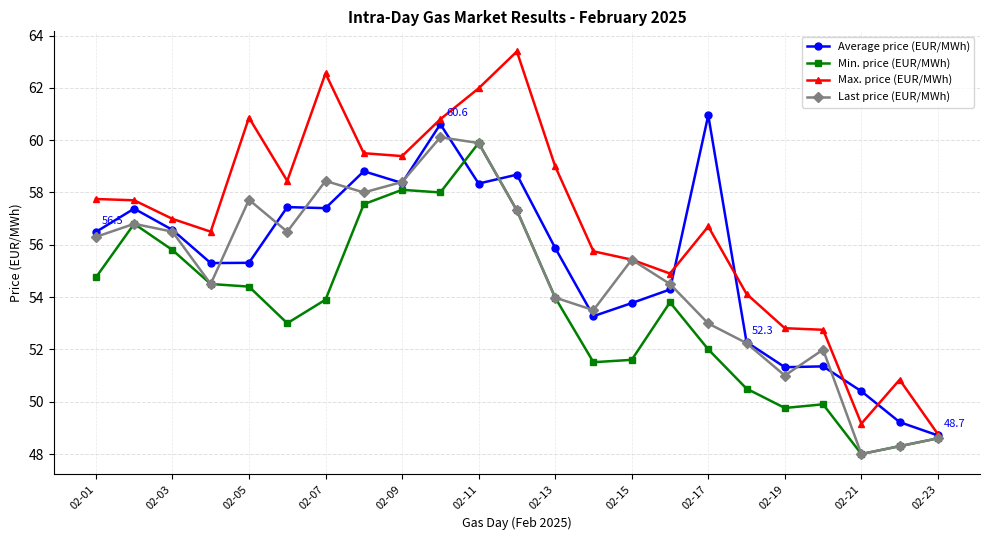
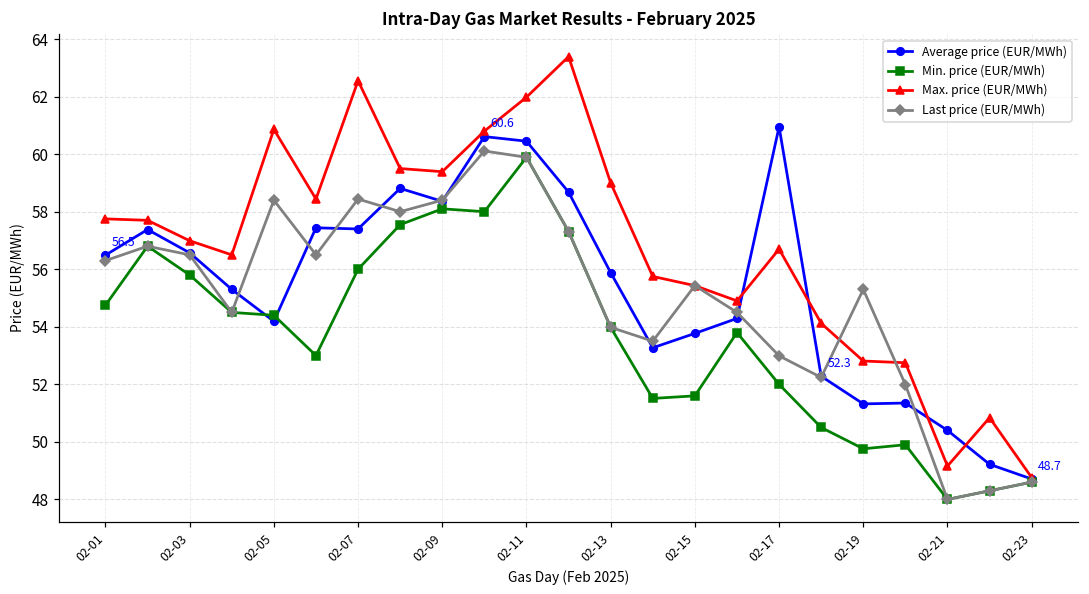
  {
    "Average price (EUR/MWh)": {
-     "02-05": 55.3,
+     "02-05": 54.2,
      "02-07": 57.4,
-     "02-11": 58.3,
+     "02-11": 60.5,
      "02-13": 55.9,
      "02-15": 53.8,
      "02-17": 61.0,
      "02-19": 51.3,
      "02-21": 50.4
    },
    "Min. price (EUR/MWh)": {
      "02-01": 54.8,
      "02-03": 55.8,
      "02-05": 54.4,
-     "02-07": 53.9,
+     "02-07": 56.0,
      "02-09": 58.1,
      "02-15": 51.6,
      "02-17": 52.0,
      "02-19": 49.8
    },
    "Max. price (EUR/MWh)": {
      "02-01": 57.8,
      "02-03": 57.0,
      "02-05": 60.9,
      "02-07": 62.6,
      "02-09": 59.4,
      "02-11": 62.0,
      "02-13": 59.0,
      "02-17": 56.7,
      "02-19": 52.8,
      "02-21": 49.2
    },
    "Last price (EUR/MWh)": {
      "02-01": 56.3,
-     "02-05": 57.7,
+     "02-05": 58.4,
      "02-07": 58.4,
      "02-17": 53.0,
-     "02-19": 51.0
+     "02-19": 55.3
    }
  }
